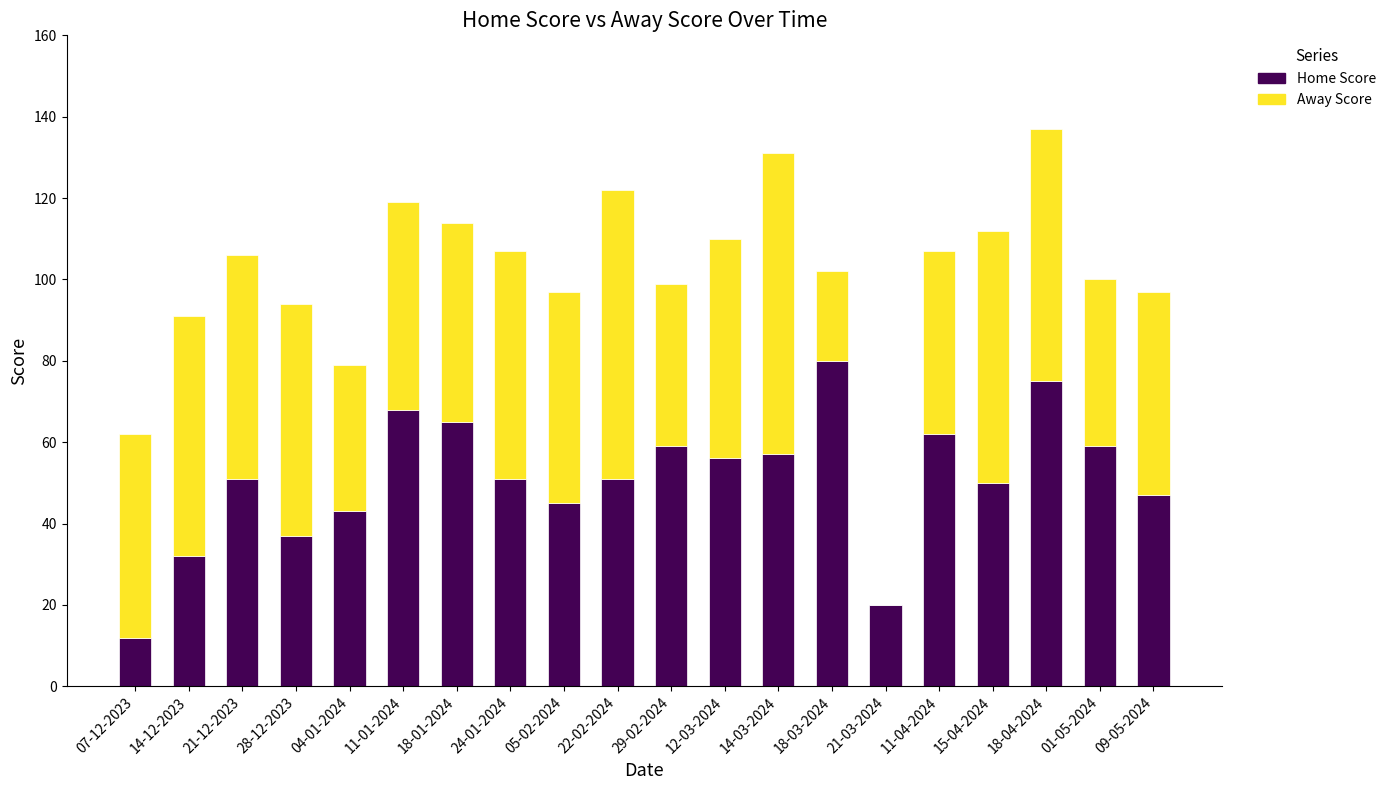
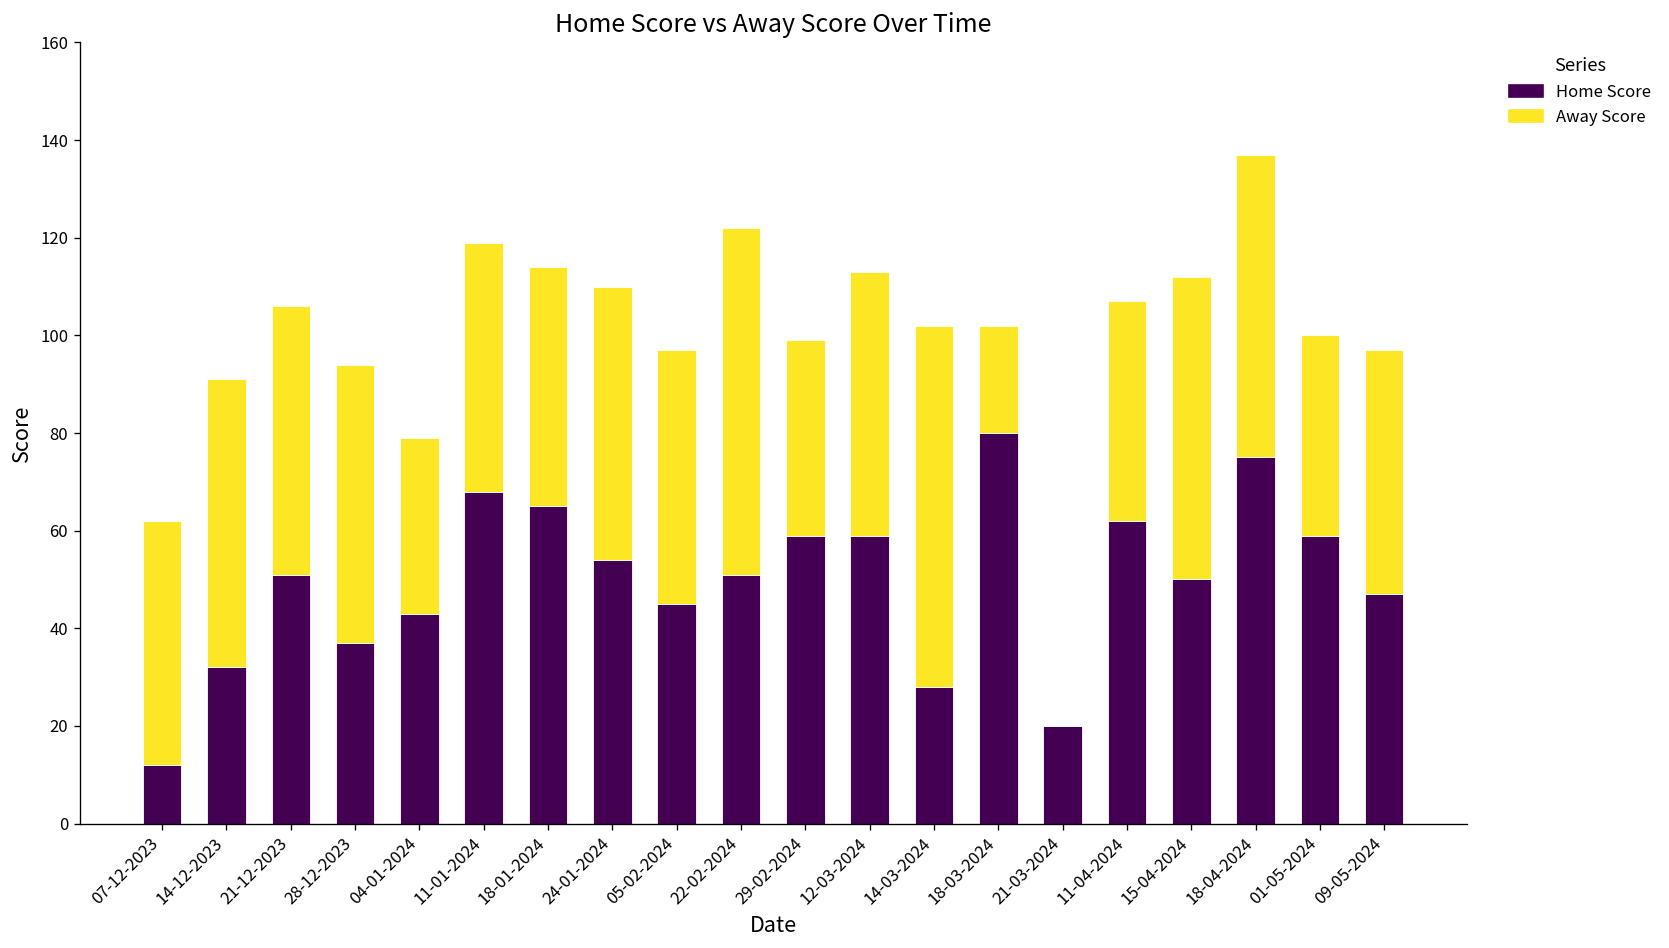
  {
    "Home Score": {
      "07-12-2023": 12,
      "14-12-2023": 32,
      "21-12-2023": 51,
      "28-12-2023": 37,
      "04-01-2024": 43,
      "11-01-2024": 68,
      "18-01-2024": 65,
-     "24-01-2024": 51,
+     "24-01-2024": 54,
      "05-02-2024": 45,
      "22-02-2024": 51,
      "29-02-2024": 59,
-     "12-03-2024": 56,
-     "14-03-2024": 57,
+     "12-03-2024": 59,
+     "14-03-2024": 28,
      "18-03-2024": 80,
      "21-03-2024": 20,
      "11-04-2024": 62,
      "15-04-2024": 50,
      "18-04-2024": 75,
      "01-05-2024": 59,
      "09-05-2024": 47
    },
    "Away Score": {
      "07-12-2023": 50,
      "14-12-2023": 59,
      "21-12-2023": 55,
      "28-12-2023": 57,
      "04-01-2024": 36,
      "11-01-2024": 51,
      "18-01-2024": 49,
      "24-01-2024": 56,
      "05-02-2024": 52,
      "22-02-2024": 71,
      "29-02-2024": 40,
      "12-03-2024": 54,
      "14-03-2024": 74,
      "18-03-2024": 22,
      "21-03-2024": 0,
      "11-04-2024": 45,
      "15-04-2024": 62,
      "18-04-2024": 62,
      "01-05-2024": 41,
      "09-05-2024": 50
    }
  }
